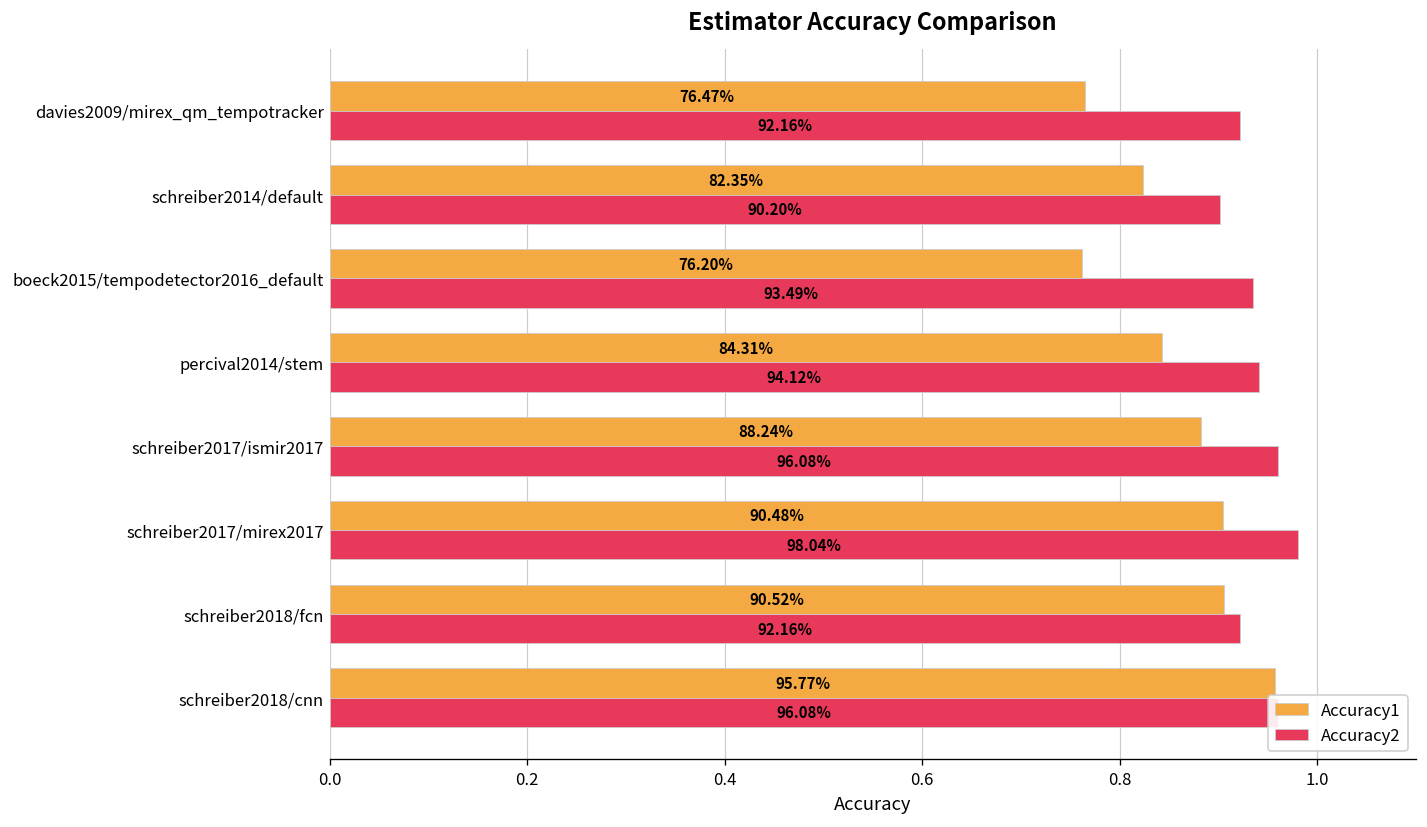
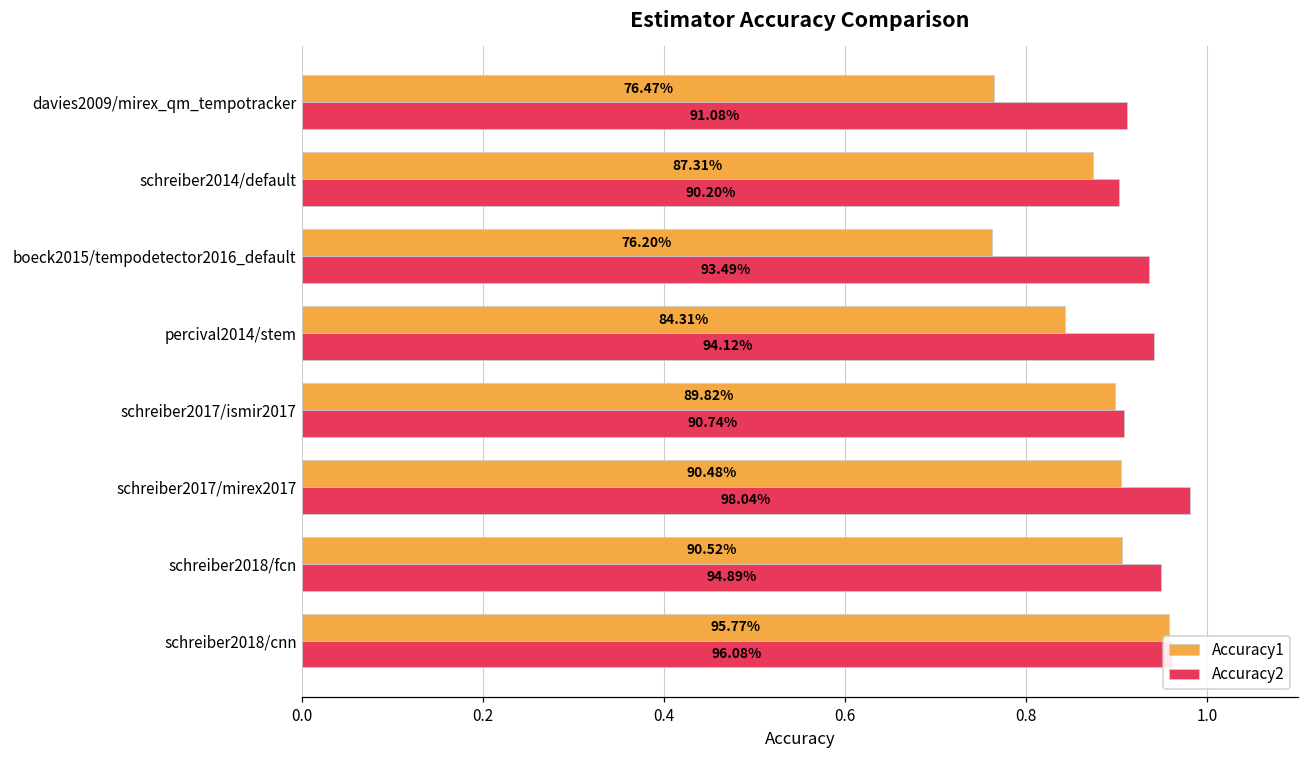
  {
    "Accuracy1": {
      "davies2009/mirex_qm_tempotracker": "76.47%",
-     "schreiber2014/default": "82.35%",
+     "schreiber2014/default": "87.31%",
      "boeck2015/tempodetector2016_default": "76.20%",
      "percival2014/stem": "84.31%",
-     "schreiber2017/ismir2017": "88.24%",
+     "schreiber2017/ismir2017": "89.82%",
      "schreiber2017/mirex2017": "90.48%",
      "schreiber2018/fcn": "90.52%",
      "schreiber2018/cnn": "95.77%"
    },
    "Accuracy2": {
-     "davies2009/mirex_qm_tempotracker": "92.16%",
+     "davies2009/mirex_qm_tempotracker": "91.08%",
      "schreiber2014/default": "90.20%",
      "boeck2015/tempodetector2016_default": "93.49%",
      "percival2014/stem": "94.12%",
-     "schreiber2017/ismir2017": "96.08%",
+     "schreiber2017/ismir2017": "90.74%",
      "schreiber2017/mirex2017": "98.04%",
-     "schreiber2018/fcn": "92.16%"
+     "schreiber2018/fcn": "94.89%"
    }
  }
